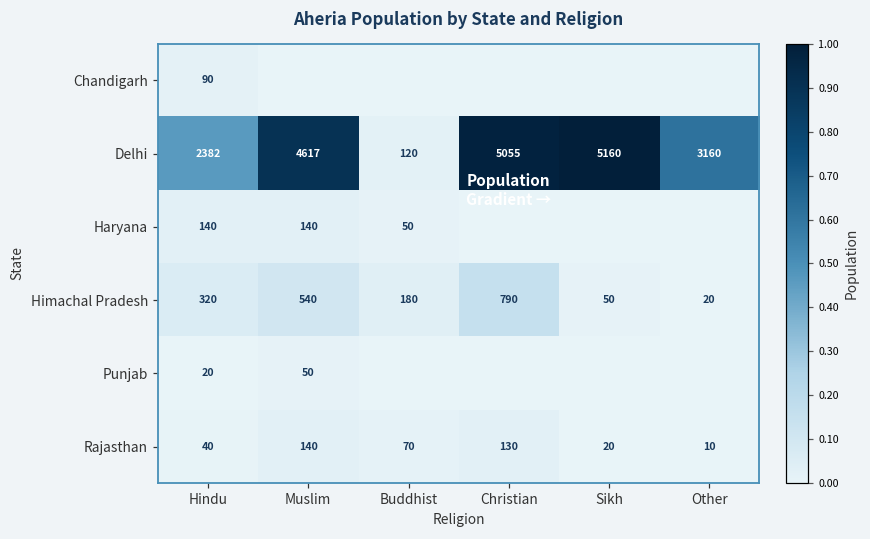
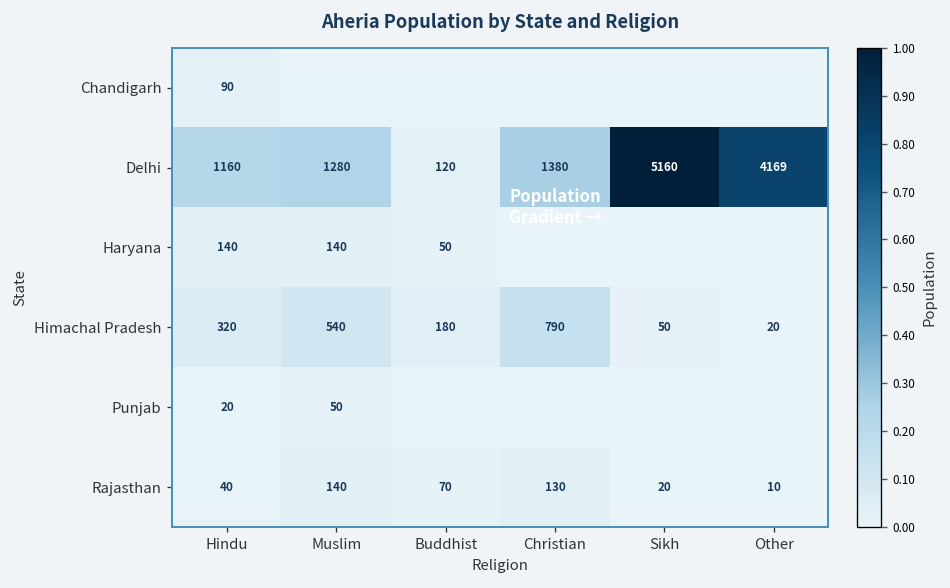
  {
    "Chandigarh": {
      "Hindu": 90
    },
    "Delhi": {
-     "Hindu": 2382,
-     "Muslim": 4617,
+     "Hindu": 1160,
+     "Muslim": 1280,
      "Buddhist": 120,
-     "Christian": 5055,
+     "Christian": 1380,
      "Sikh": 5160,
-     "Other": 3160
+     "Other": 4169
    },
    "Haryana": {
      "Hindu": 140,
      "Muslim": 140,
      "Buddhist": 50
    },
    "Himachal Pradesh": {
      "Hindu": 320,
      "Muslim": 540,
      "Buddhist": 180,
      "Christian": 790,
      "Sikh": 50,
      "Other": 20
    },
    "Punjab": {
      "Hindu": 20,
      "Muslim": 50
    },
    "Rajasthan": {
      "Hindu": 40,
      "Muslim": 140,
      "Buddhist": 70,
      "Christian": 130,
      "Sikh": 20,
      "Other": 10
    }
  }
